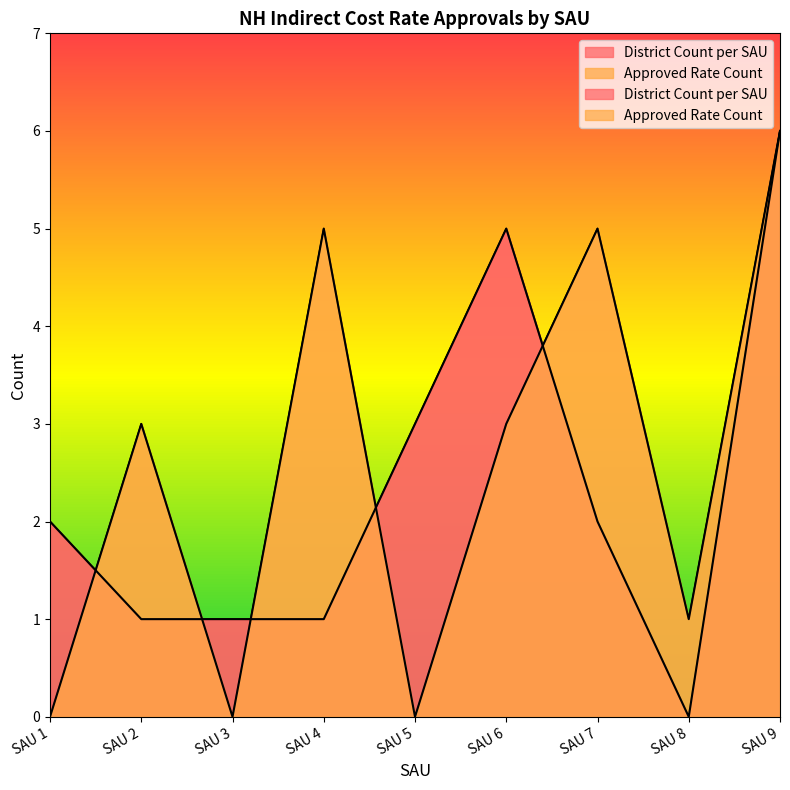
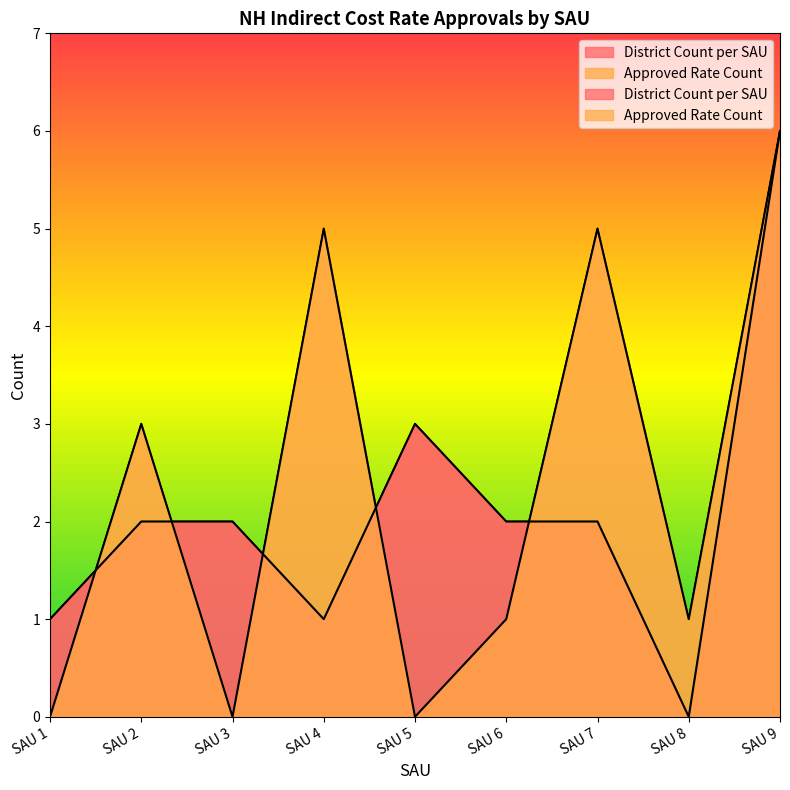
  {
    "District Count per SAU": {
-     "SAU 1": 2,
-     "SAU 2": 1,
-     "SAU 3": 1,
+     "SAU 1": 1,
+     "SAU 2": 2,
+     "SAU 3": 2,
      "SAU 4": 1,
      "SAU 5": 3,
-     "SAU 6": 5,
+     "SAU 6": 2,
      "SAU 7": 2,
      "SAU 8": 0
    },
    "Approved Rate Count": {
      "SAU 1": 0,
      "SAU 2": 3,
      "SAU 3": 0,
      "SAU 4": 5,
      "SAU 5": 0,
-     "SAU 6": 3,
+     "SAU 6": 1,
      "SAU 7": 5,
      "SAU 8": 1
    }
  }
